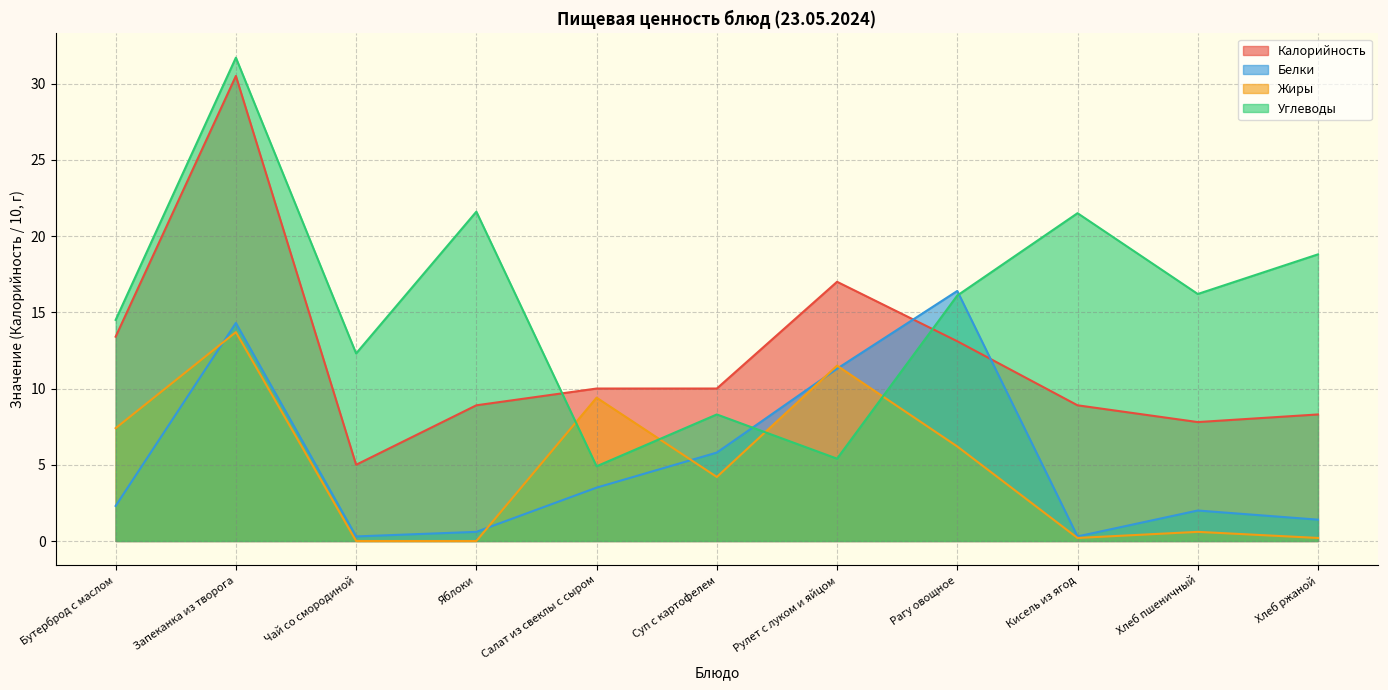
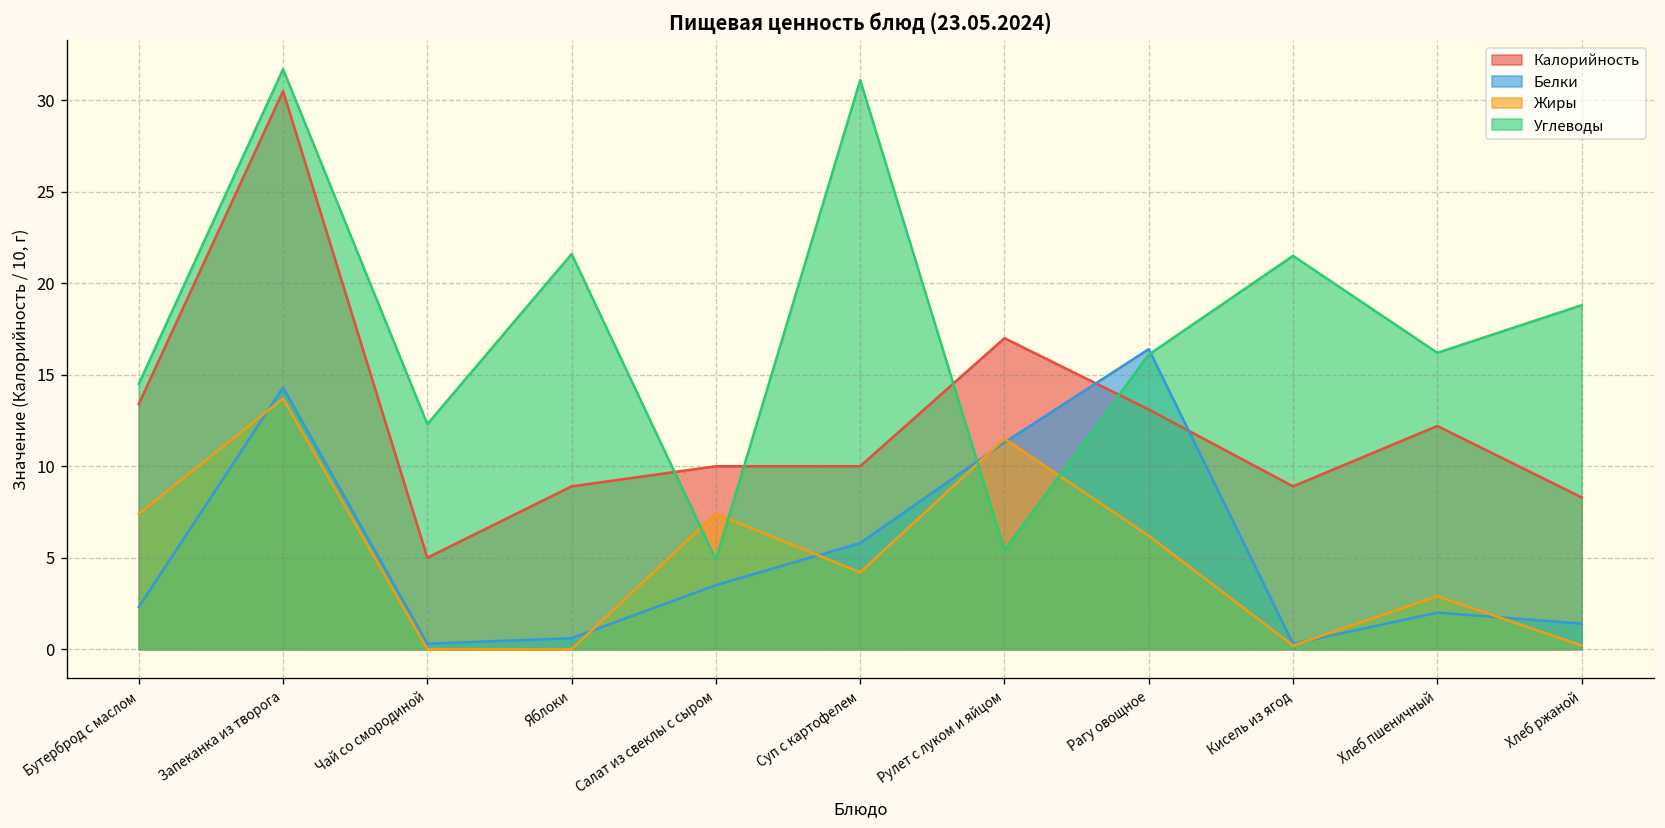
  {
    "Калорийность": {
      "Бутерброд с маслом": 13.4,
      "Запеканка из творога": 30.5,
      "Чай со смородиной": 5.0,
      "Яблоки": 8.9,
      "Салат из свеклы с сыром": 10.0,
      "Суп с картофелем": 10.0,
      "Рулет с луком и яйцом": 17.0,
      "Рагу овощное": 13.1,
      "Кисель из ягод": 8.9,
-     "Хлеб пшеничный": 7.8,
+     "Хлеб пшеничный": 12.2,
      "Хлеб ржаной": 8.3
    },
    "Белки": {
      "Бутерброд с маслом": 2.3,
      "Запеканка из творога": 14.3,
      "Чай со смородиной": 0.3,
      "Яблоки": 0.6,
      "Салат из свеклы с сыром": 3.5,
      "Суп с картофелем": 5.8,
      "Рулет с луком и яйцом": 11.3,
      "Рагу овощное": 16.4,
      "Хлеб пшеничный": 2.0,
      "Хлеб ржаной": 1.4
    },
    "Жиры": {
      "Бутерброд с маслом": 7.4,
      "Запеканка из творога": 13.7,
      "Чай со смородиной": 0.0,
      "Яблоки": 0.0,
-     "Салат из свеклы с сыром": 9.4,
+     "Салат из свеклы с сыром": 7.4,
      "Суп с картофелем": 4.2,
      "Рулет с луком и яйцом": 11.5,
      "Рагу овощное": 6.2,
-     "Хлеб пшеничный": 0.6,
+     "Хлеб пшеничный": 2.9,
      "Хлеб ржаной": 0.2
    },
    "Углеводы": {
      "Бутерброд с маслом": 14.5,
      "Запеканка из творога": 31.7,
      "Чай со смородиной": 12.3,
      "Яблоки": 21.6,
      "Салат из свеклы с сыром": 4.9,
-     "Суп с картофелем": 8.3,
+     "Суп с картофелем": 31.1,
      "Рулет с луком и яйцом": 5.4,
      "Рагу овощное": 16.1,
      "Кисель из ягод": 21.5,
      "Хлеб пшеничный": 16.2,
      "Хлеб ржаной": 18.8
    }
  }
